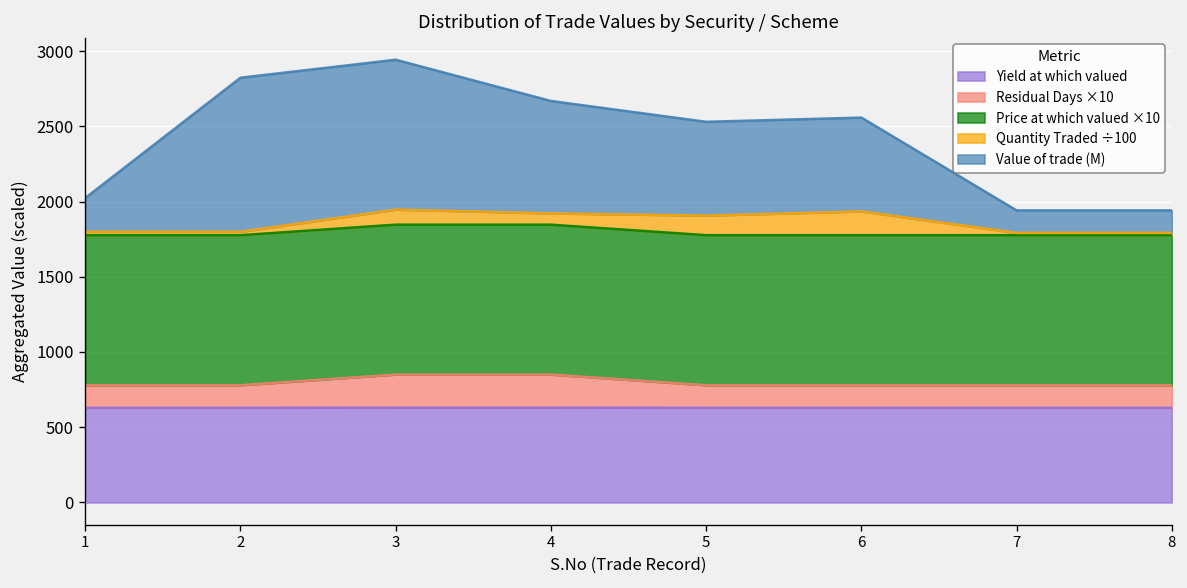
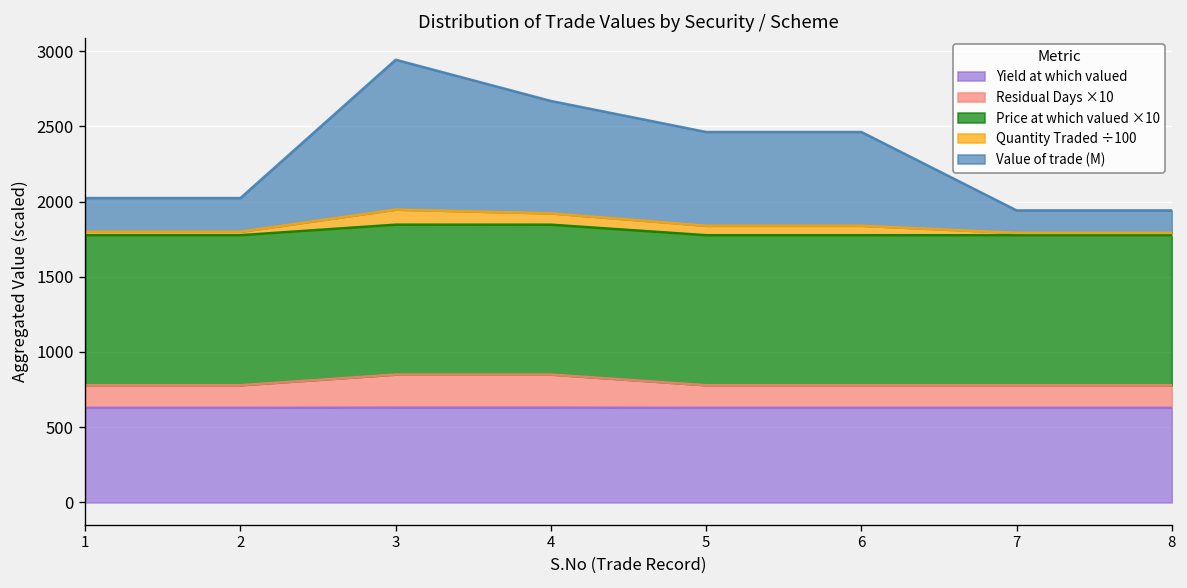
  {
    "Yield at which valued": {
      "1": 630,
      "2": 630,
      "3": 630,
      "4": 630,
      "5": 630,
      "6": 630,
      "7": 630,
      "8": 630
    },
    "Residual Days ×10": {
      "1": 150,
      "2": 150,
      "3": 220,
      "4": 220,
      "5": 150,
      "6": 150,
      "7": 150,
      "8": 150
    },
    "Price at which valued ×10": {
      "1": 1000,
      "2": 1000,
      "3": 1000,
      "4": 1000,
      "5": 1000,
      "6": 1000
    },
    "Quantity Traded ÷100": {
      "1": 20,
      "2": 20,
      "3": 100,
      "4": 80,
-     "5": 130,
-     "6": 160
+     "5": 60,
+     "6": 60
    },
    "Value of trade (M)": {
      "1": 220,
-     "2": 1020,
+     "2": 220,
      "3": 1000,
      "4": 750,
      "5": 620,
      "6": 620,
      "7": 150,
      "8": 150
    }
  }
